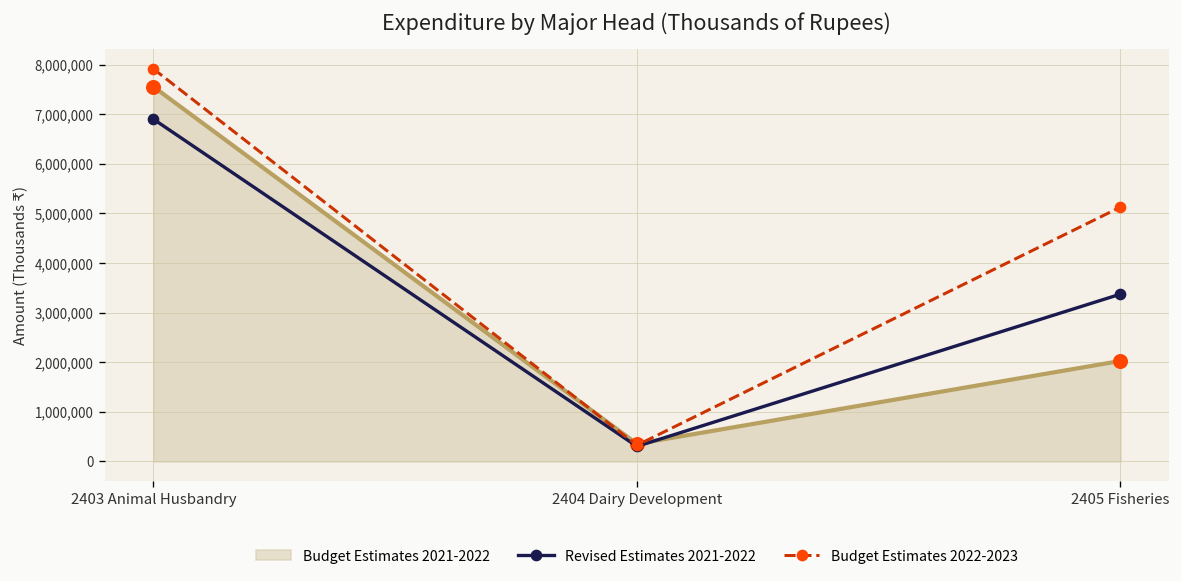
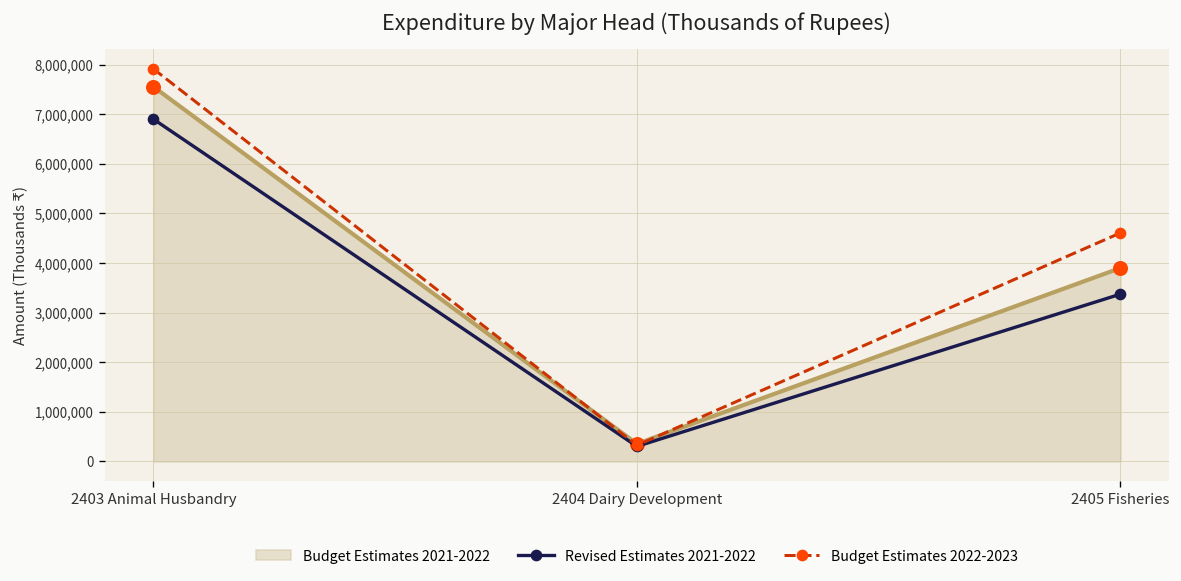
  {
    "Budget Estimates 2021-2022": {
      "2403 Animal Husbandry": "7,600,000",
-     "2405 Fisheries": "2,000,000"
+     "2405 Fisheries": "3,900,000"
    },
    "Revised Estimates 2021-2022": {
      "2403 Animal Husbandry": "6,900,000",
      "2405 Fisheries": "3,400,000"
    },
    "Budget Estimates 2022-2023": {
      "2403 Animal Husbandry": "7,900,000",
-     "2405 Fisheries": "5,100,000"
+     "2405 Fisheries": "4,600,000"
    }
  }
